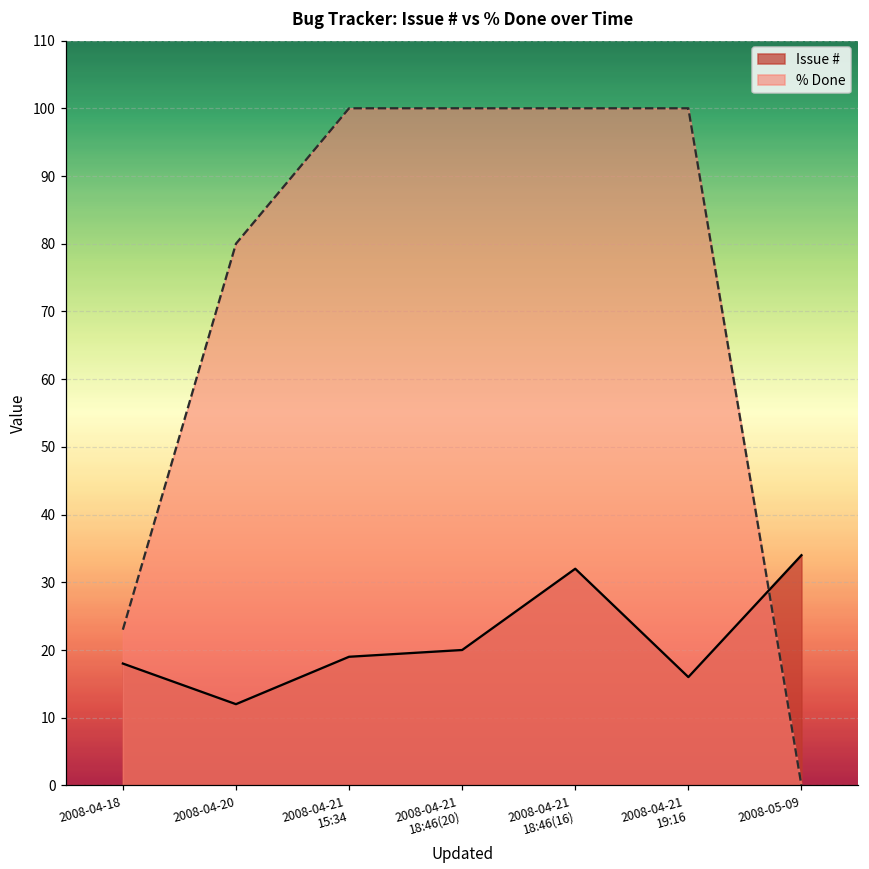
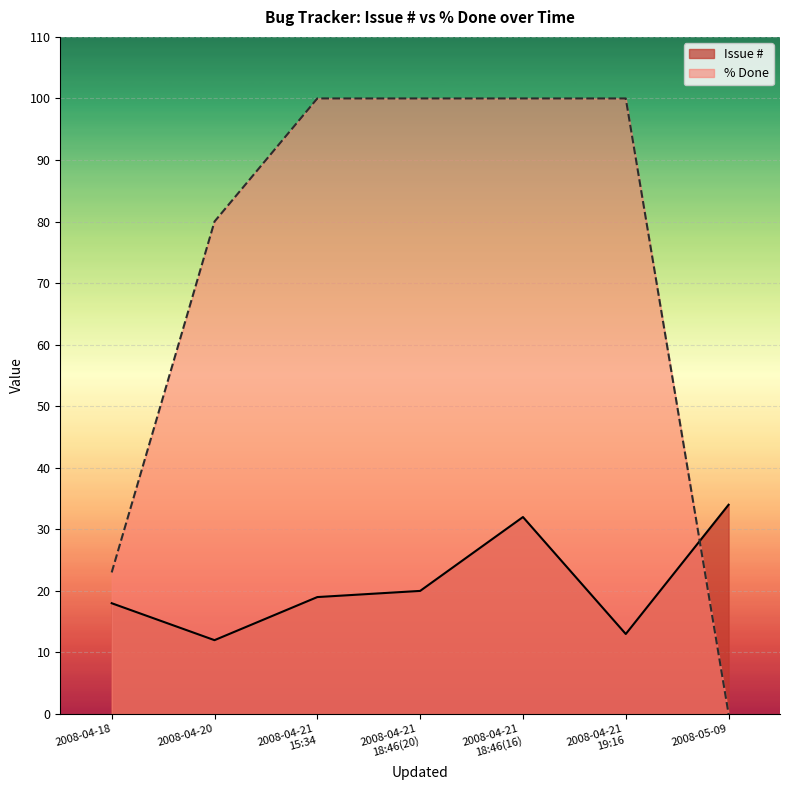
  {
    "Issue #": {
      "2008-04-18": 18,
      "2008-04-20": 12,
      "2008-04-21 15:34": 19,
      "2008-04-21 18:46(20)": 20,
      "2008-04-21 18:46(16)": 32,
-     "2008-04-21 19:16": 16,
+     "2008-04-21 19:16": 13,
      "2008-05-09": 34
    },
    "% Done": {
      "2008-04-18": 23,
      "2008-04-20": 80,
      "2008-04-21 15:34": 100,
      "2008-04-21 18:46(20)": 100,
      "2008-04-21 18:46(16)": 100,
      "2008-04-21 19:16": 100,
      "2008-05-09": 0
    }
  }
